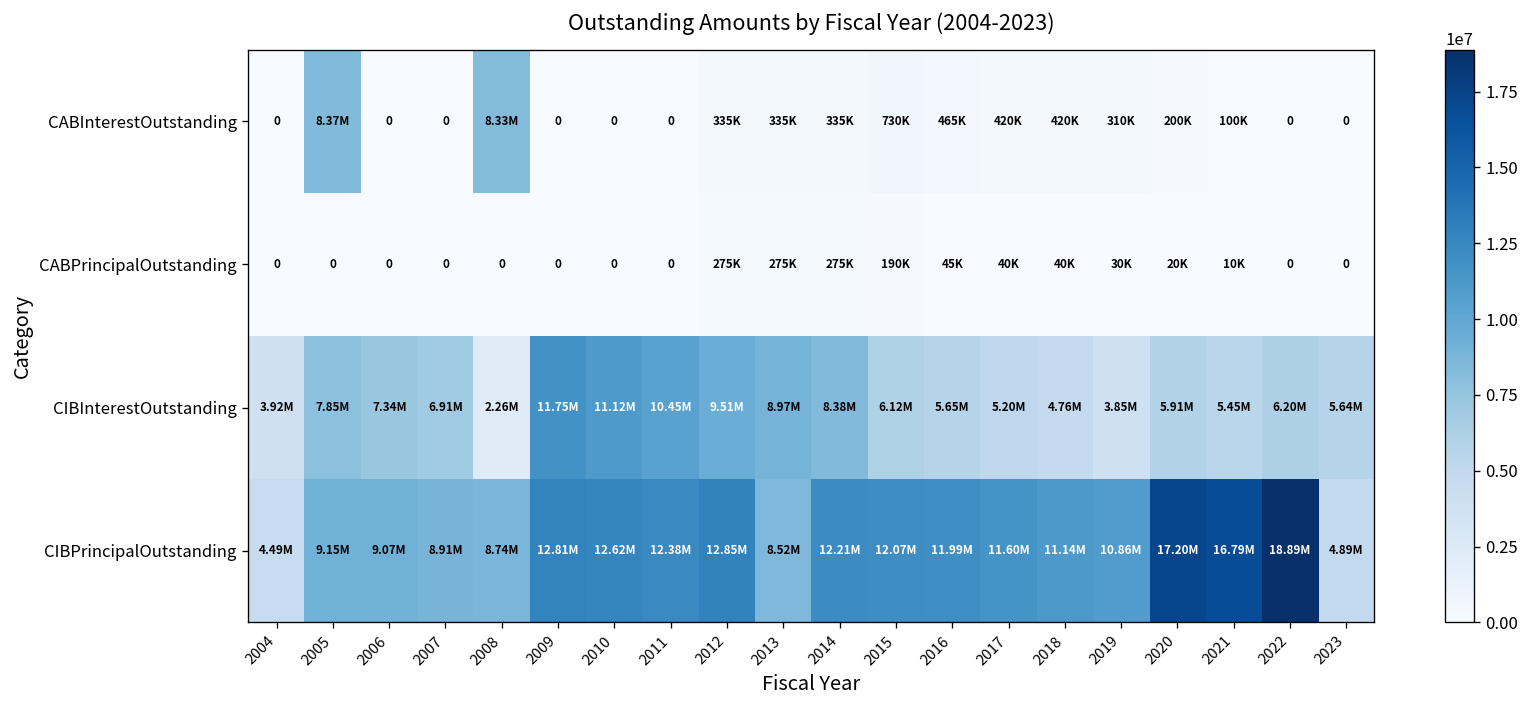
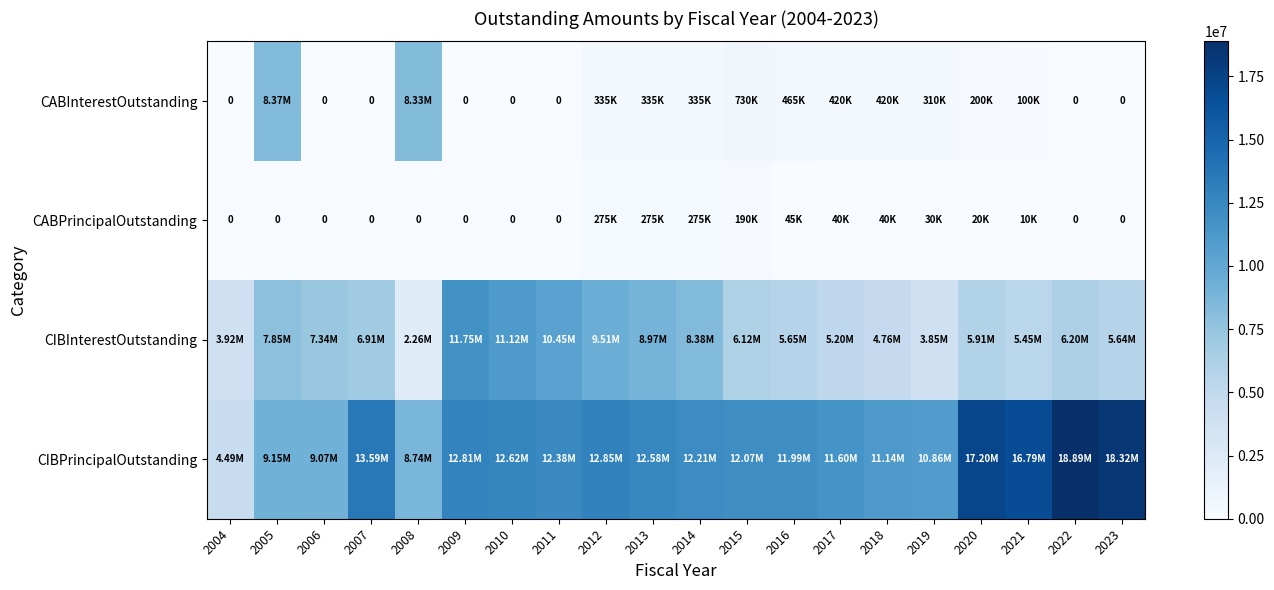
  {
    "CABInterestOutstanding": {
      "2004": "0",
      "2005": "8.37M",
      "2006": "0",
      "2007": "0",
      "2008": "8.33M",
      "2009": "0",
      "2010": "0",
      "2011": "0",
      "2012": "335K",
      "2013": "335K",
      "2014": "335K",
      "2015": "730K",
      "2016": "465K",
      "2017": "420K",
      "2018": "420K",
      "2019": "310K",
      "2020": "200K",
      "2021": "100K",
      "2022": "0",
      "2023": "0"
    },
    "CABPrincipalOutstanding": {
      "2004": "0",
      "2005": "0",
      "2006": "0",
      "2007": "0",
      "2008": "0",
      "2009": "0",
      "2010": "0",
      "2011": "0",
      "2012": "275K",
      "2013": "275K",
      "2014": "275K",
      "2015": "190K",
      "2016": "45K",
      "2017": "40K",
      "2018": "40K",
      "2019": "30K",
      "2020": "20K",
      "2021": "10K",
      "2022": "0",
      "2023": "0"
    },
    "CIBInterestOutstanding": {
      "2004": "3.92M",
      "2005": "7.85M",
      "2006": "7.34M",
      "2007": "6.91M",
      "2008": "2.26M",
      "2009": "11.75M",
      "2010": "11.12M",
      "2011": "10.45M",
      "2012": "9.51M",
      "2013": "8.97M",
      "2014": "8.38M",
      "2015": "6.12M",
      "2016": "5.65M",
      "2017": "5.20M",
      "2018": "4.76M",
      "2019": "3.85M",
      "2020": "5.91M",
      "2021": "5.45M",
      "2022": "6.20M",
      "2023": "5.64M"
    },
    "CIBPrincipalOutstanding": {
      "2004": "4.49M",
      "2005": "9.15M",
      "2006": "9.07M",
-     "2007": "8.91M",
+     "2007": "13.59M",
      "2008": "8.74M",
      "2009": "12.81M",
      "2010": "12.62M",
      "2011": "12.38M",
      "2012": "12.85M",
-     "2013": "8.52M",
+     "2013": "12.58M",
      "2014": "12.21M",
      "2015": "12.07M",
      "2016": "11.99M",
      "2017": "11.60M",
      "2018": "11.14M",
      "2019": "10.86M",
      "2020": "17.20M",
      "2021": "16.79M",
      "2022": "18.89M",
-     "2023": "4.89M"
+     "2023": "18.32M"
    }
  }
